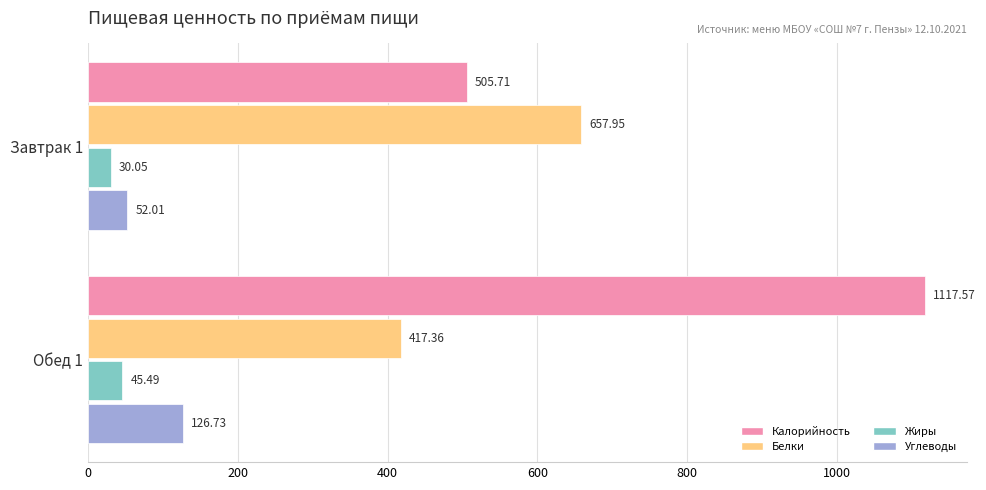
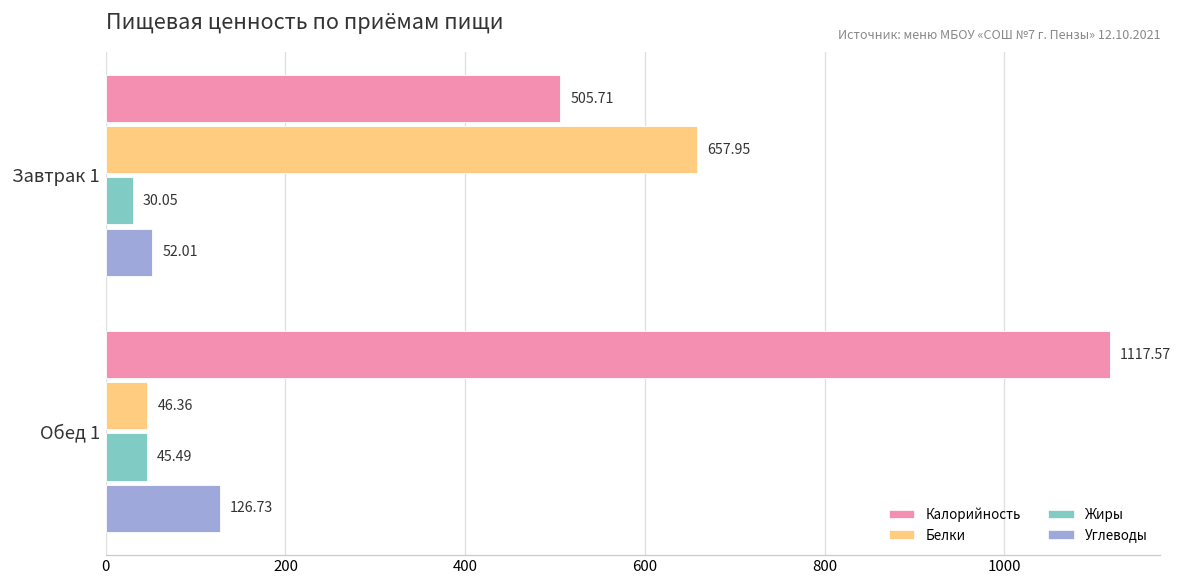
  {
    "Калорийность": {
      "Завтрак 1": 505.71,
      "Обед 1": 1117.57
    },
    "Белки": {
      "Завтрак 1": 657.95,
-     "Обед 1": 417.36
+     "Обед 1": 46.36
    }
  }
